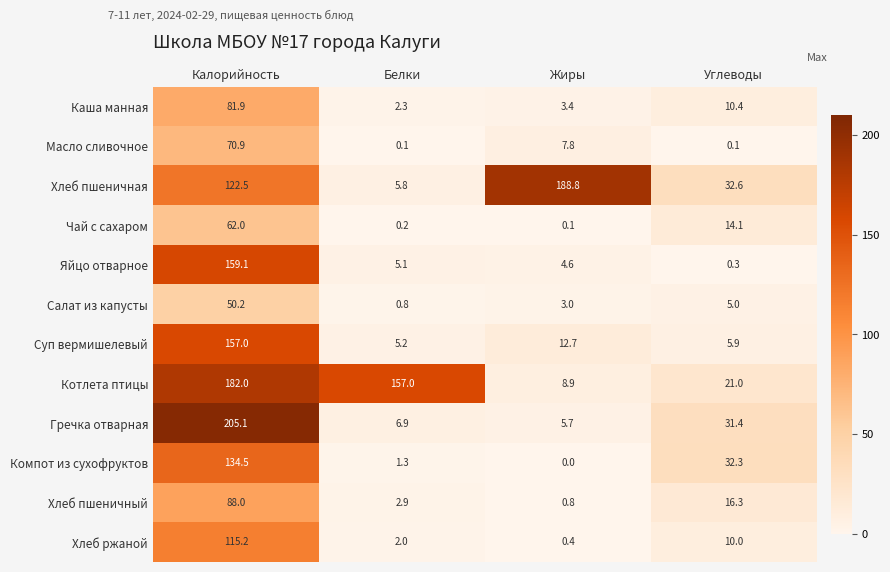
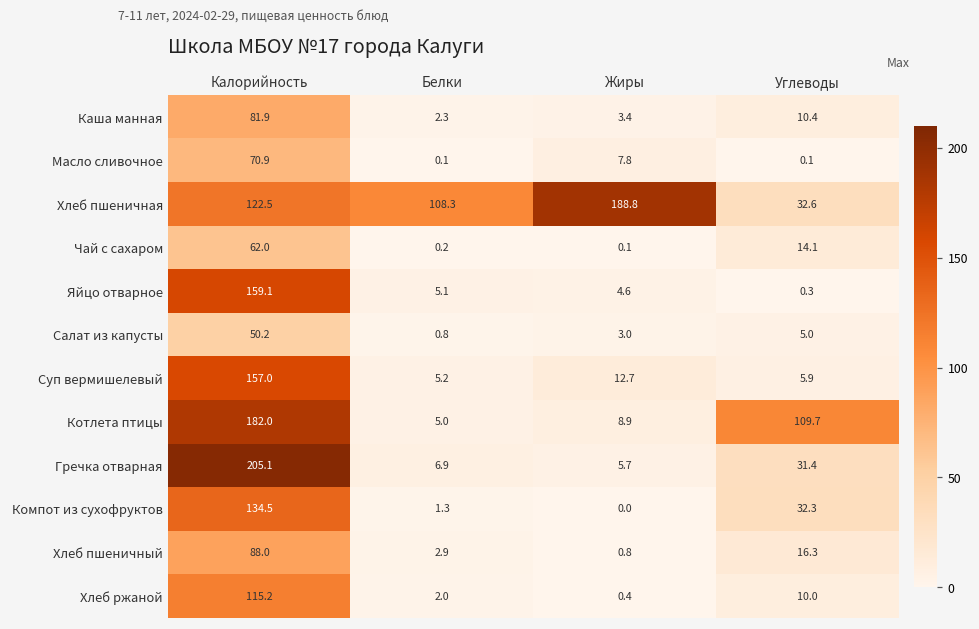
  {
    "Каша манная": {
      "Калорийность": 81.9,
      "Белки": 2.3,
      "Жиры": 3.4,
      "Углеводы": 10.4
    },
    "Масло сливочное": {
      "Калорийность": 70.9,
      "Белки": 0.1,
      "Жиры": 7.8,
      "Углеводы": 0.1
    },
    "Хлеб пшеничная": {
      "Калорийность": 122.5,
-     "Белки": 5.8,
+     "Белки": 108.3,
      "Жиры": 188.8,
      "Углеводы": 32.6
    },
    "Чай с сахаром": {
      "Калорийность": 62.0,
      "Белки": 0.2,
      "Жиры": 0.1,
      "Углеводы": 14.1
    },
    "Яйцо отварное": {
      "Калорийность": 159.1,
      "Белки": 5.1,
      "Жиры": 4.6,
      "Углеводы": 0.3
    },
    "Салат из капусты": {
      "Калорийность": 50.2,
      "Белки": 0.8,
      "Жиры": 3.0,
      "Углеводы": 5.0
    },
    "Суп вермишелевый": {
      "Калорийность": 157.0,
      "Белки": 5.2,
      "Жиры": 12.7,
      "Углеводы": 5.9
    },
    "Котлета птицы": {
      "Калорийность": 182.0,
-     "Белки": 157.0,
+     "Белки": 5.0,
      "Жиры": 8.9,
-     "Углеводы": 21.0
+     "Углеводы": 109.7
    },
    "Гречка отварная": {
      "Калорийность": 205.1,
      "Белки": 6.9,
      "Жиры": 5.7,
      "Углеводы": 31.4
    },
    "Компот из сухофруктов": {
      "Калорийность": 134.5,
      "Белки": 1.3,
      "Жиры": 0.0,
      "Углеводы": 32.3
    },
    "Хлеб пшеничный": {
      "Калорийность": 88.0,
      "Белки": 2.9,
      "Жиры": 0.8,
      "Углеводы": 16.3
    },
    "Хлеб ржаной": {
      "Калорийность": 115.2,
      "Белки": 2.0,
      "Жиры": 0.4,
      "Углеводы": 10.0
    }
  }
